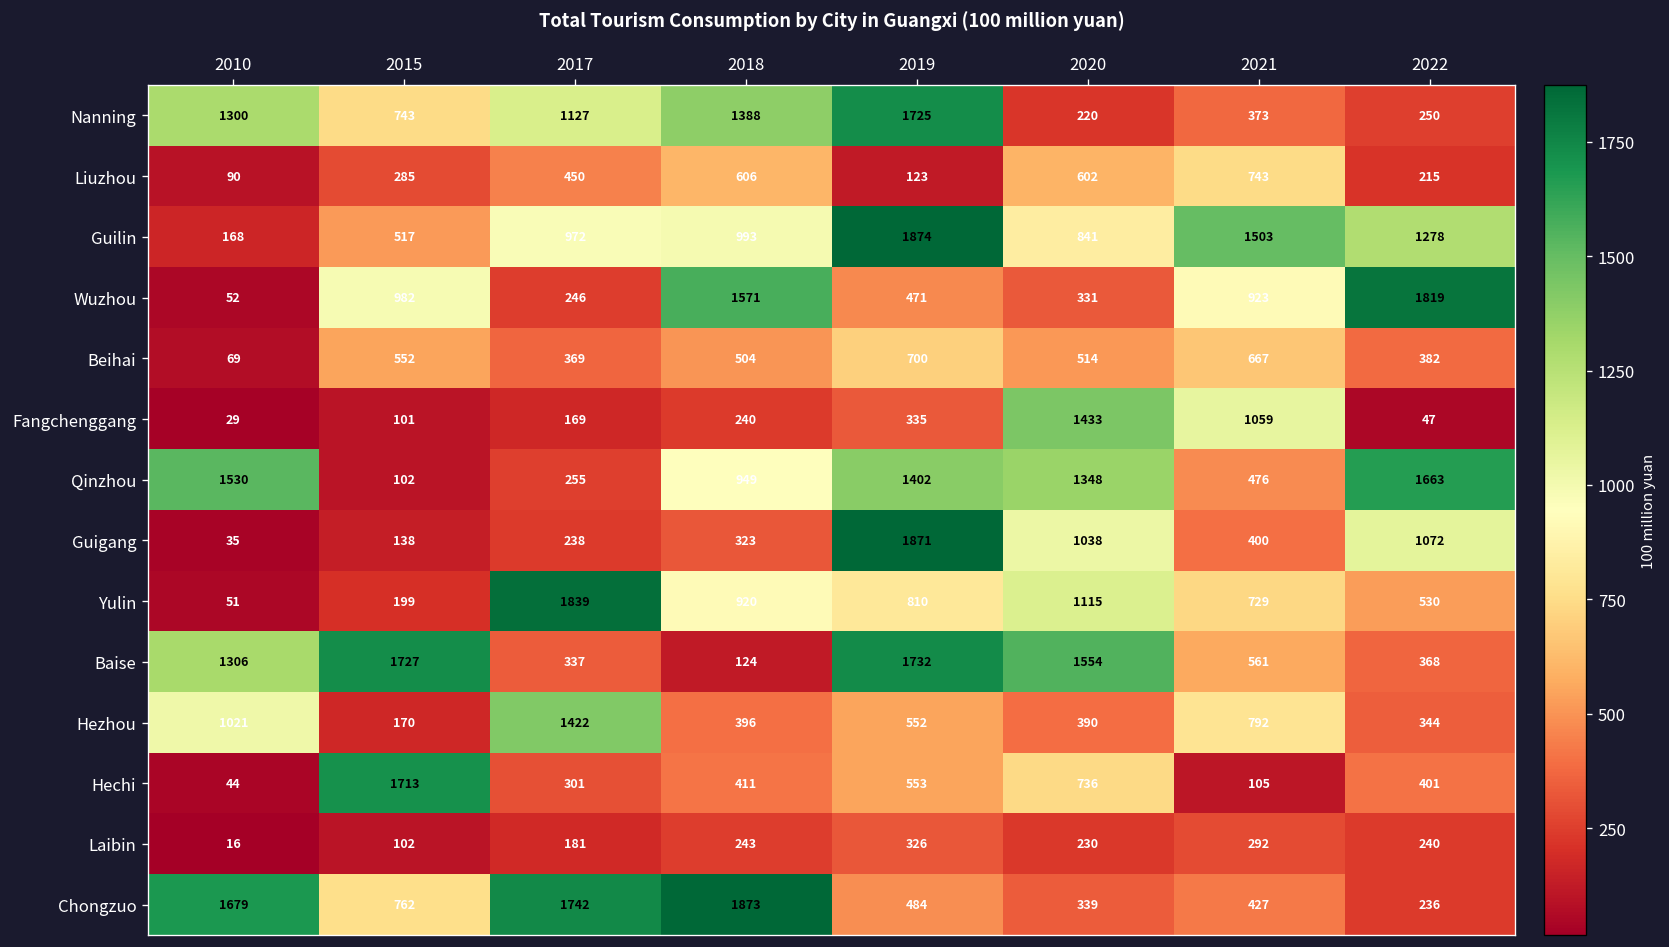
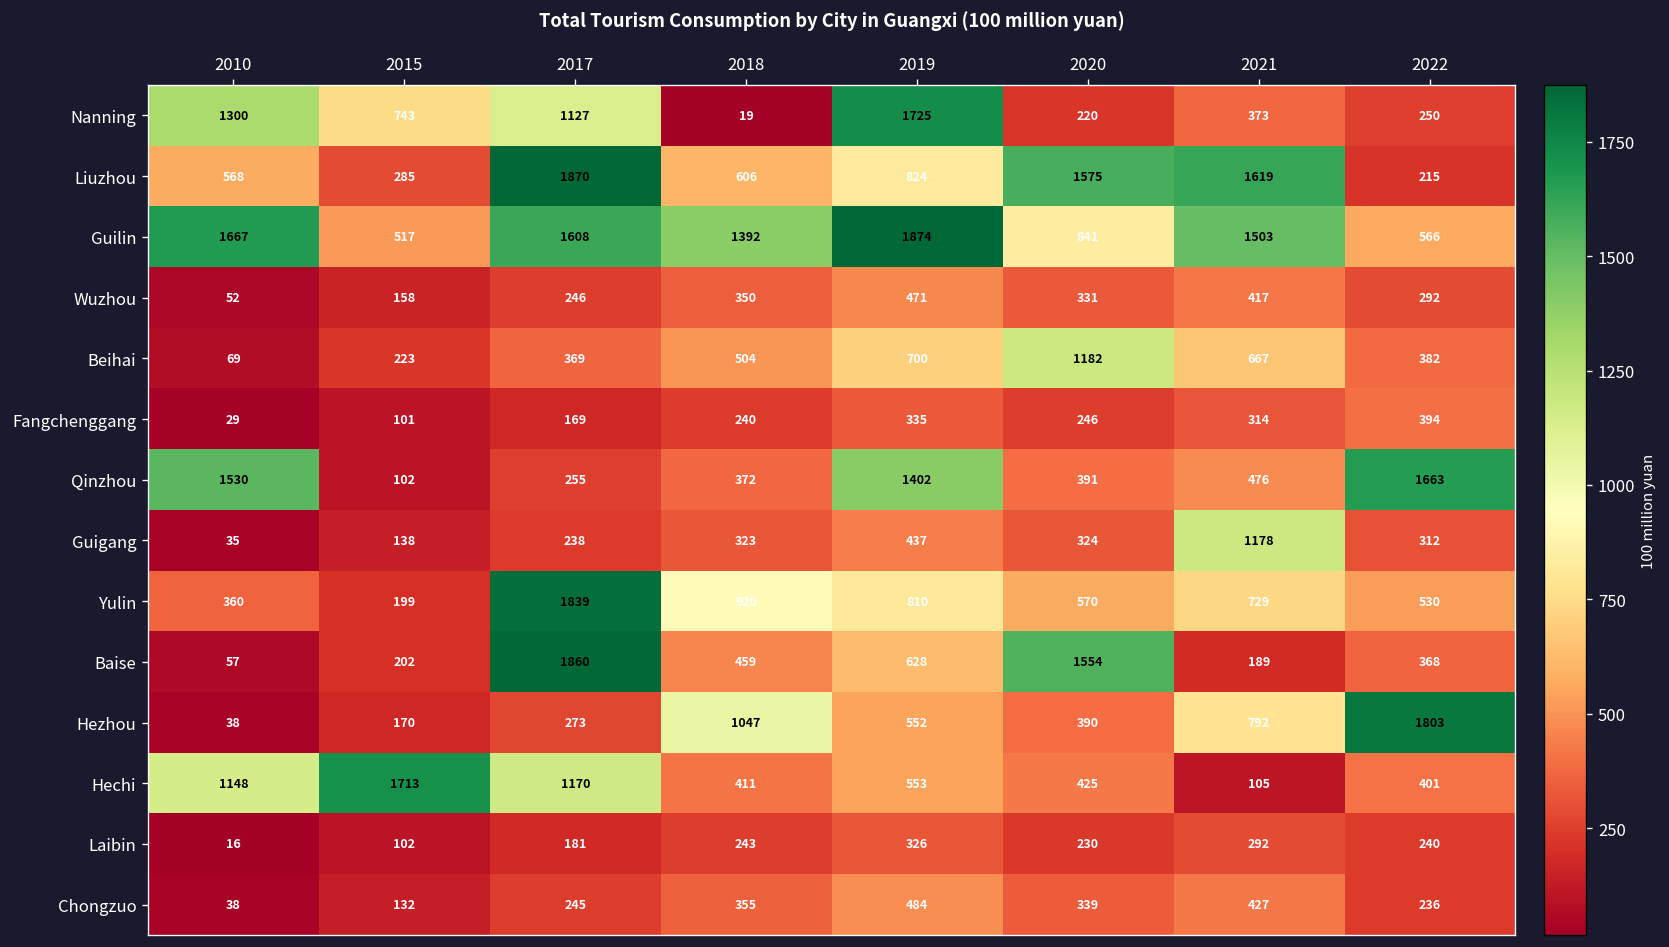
  {
    "Nanning": {
      "2010": 1300,
      "2015": 743,
      "2017": 1127,
-     "2018": 1388,
+     "2018": 19,
      "2019": 1725,
      "2020": 220,
      "2021": 373,
      "2022": 250
    },
    "Liuzhou": {
-     "2010": 90,
+     "2010": 568,
      "2015": 285,
-     "2017": 450,
+     "2017": 1870,
      "2018": 606,
-     "2019": 123,
-     "2020": 602,
-     "2021": 743,
+     "2019": 824,
+     "2020": 1575,
+     "2021": 1619,
      "2022": 215
    },
    "Guilin": {
-     "2010": 168,
+     "2010": 1667,
      "2015": 517,
-     "2017": 972,
-     "2018": 993,
+     "2017": 1608,
+     "2018": 1392,
      "2019": 1874,
      "2020": 841,
      "2021": 1503,
-     "2022": 1278
+     "2022": 566
    },
    "Wuzhou": {
      "2010": 52,
-     "2015": 982,
+     "2015": 158,
      "2017": 246,
-     "2018": 1571,
+     "2018": 350,
      "2019": 471,
      "2020": 331,
-     "2021": 923,
-     "2022": 1819
+     "2021": 417,
+     "2022": 292
    },
    "Beihai": {
      "2010": 69,
-     "2015": 552,
+     "2015": 223,
      "2017": 369,
      "2018": 504,
      "2019": 700,
-     "2020": 514,
+     "2020": 1182,
      "2021": 667,
      "2022": 382
    },
    "Fangchenggang": {
      "2010": 29,
      "2015": 101,
      "2017": 169,
      "2018": 240,
      "2019": 335,
-     "2020": 1433,
-     "2021": 1059,
-     "2022": 47
+     "2020": 246,
+     "2021": 314,
+     "2022": 394
    },
    "Qinzhou": {
      "2010": 1530,
      "2015": 102,
      "2017": 255,
-     "2018": 949,
+     "2018": 372,
      "2019": 1402,
-     "2020": 1348,
+     "2020": 391,
      "2021": 476,
      "2022": 1663
    },
    "Guigang": {
      "2010": 35,
      "2015": 138,
      "2017": 238,
      "2018": 323,
-     "2019": 1871,
-     "2020": 1038,
-     "2021": 400,
-     "2022": 1072
+     "2019": 437,
+     "2020": 324,
+     "2021": 1178,
+     "2022": 312
    },
    "Yulin": {
-     "2010": 51,
+     "2010": 360,
      "2015": 199,
      "2017": 1839,
      "2018": 920,
      "2019": 810,
-     "2020": 1115,
+     "2020": 570,
      "2021": 729,
      "2022": 530
    },
    "Baise": {
-     "2010": 1306,
-     "2015": 1727,
-     "2017": 337,
-     "2018": 124,
-     "2019": 1732,
+     "2010": 57,
+     "2015": 202,
+     "2017": 1860,
+     "2018": 459,
+     "2019": 628,
      "2020": 1554,
-     "2021": 561,
+     "2021": 189,
      "2022": 368
    },
    "Hezhou": {
-     "2010": 1021,
+     "2010": 38,
      "2015": 170,
-     "2017": 1422,
-     "2018": 396,
+     "2017": 273,
+     "2018": 1047,
      "2019": 552,
      "2020": 390,
      "2021": 792,
-     "2022": 344
+     "2022": 1803
    },
    "Hechi": {
-     "2010": 44,
+     "2010": 1148,
      "2015": 1713,
-     "2017": 301,
+     "2017": 1170,
      "2018": 411,
      "2019": 553,
-     "2020": 736,
+     "2020": 425,
      "2021": 105,
      "2022": 401
    },
    "Laibin": {
      "2010": 16,
      "2015": 102,
      "2017": 181,
      "2018": 243,
      "2019": 326,
      "2020": 230,
      "2021": 292,
      "2022": 240
    },
    "Chongzuo": {
-     "2010": 1679,
-     "2015": 762,
-     "2017": 1742,
-     "2018": 1873,
+     "2010": 38,
+     "2015": 132,
+     "2017": 245,
+     "2018": 355,
      "2019": 484,
      "2020": 339,
      "2021": 427,
      "2022": 236
    }
  }
